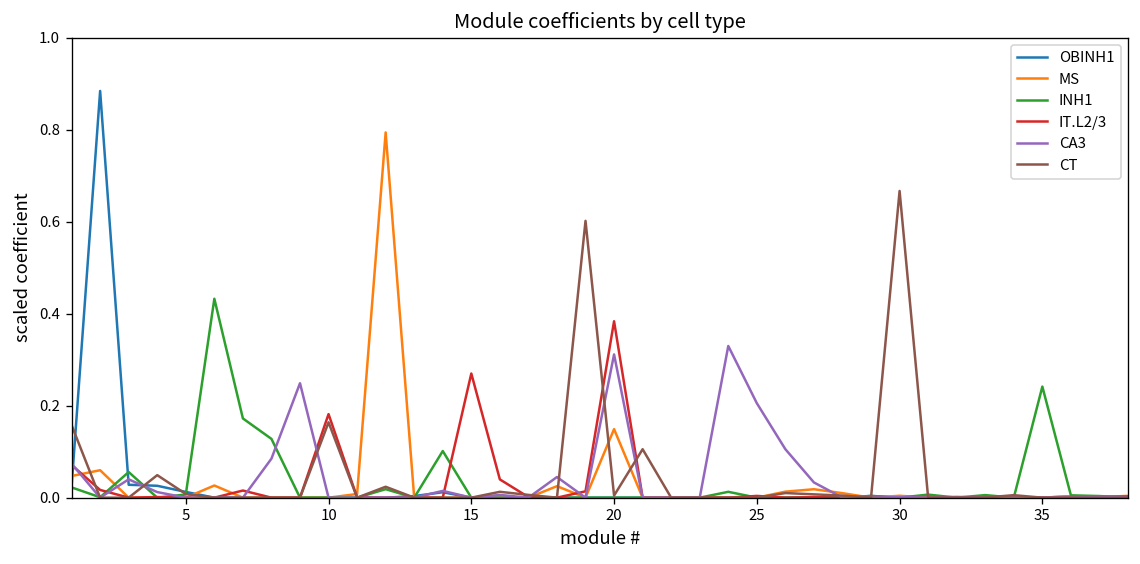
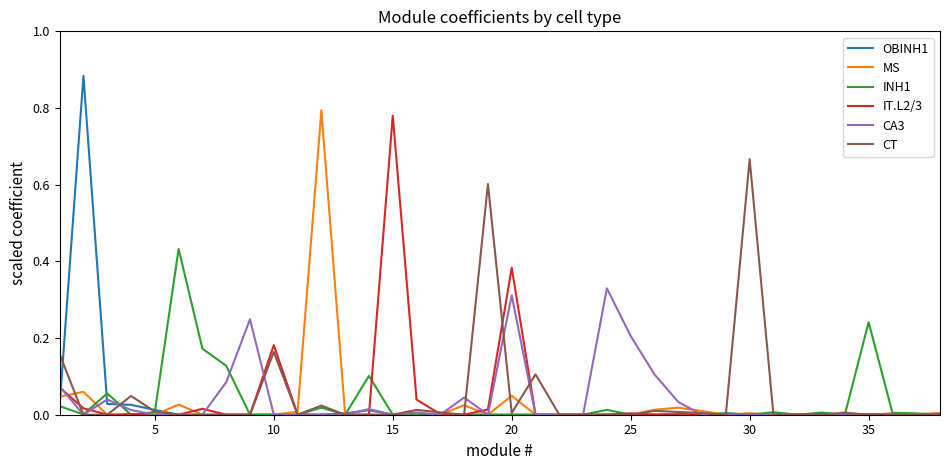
  {
    "MS": {
-     "20": 0.15
+     "20": 0.05
    },
    "INH1": {
      "35": 0.24
    },
    "IT.L2/3": {
      "10": 0.18,
-     "15": 0.27,
+     "15": 0.78,
      "20": 0.38
    },
    "CA3": {
      "20": 0.31,
      "25": 0.21
    },
    "CT": {
      "10": 0.16,
      "30": 0.67
    }
  }
